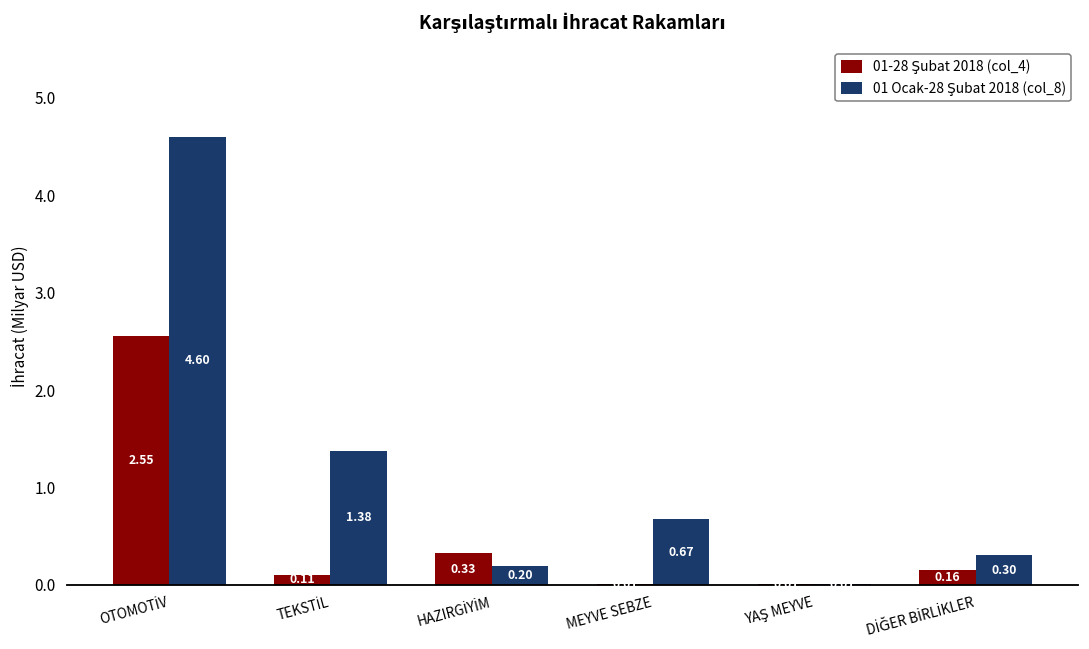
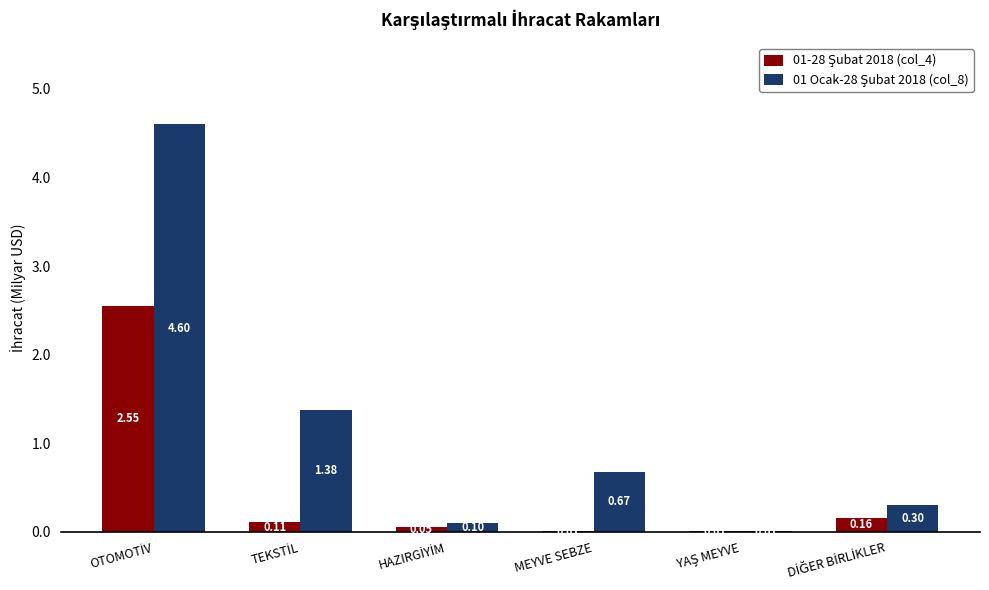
  {
    "01-28 Şubat 2018 (col_4)": {
-     "HAZIRGİYİM": 0.3
+     "HAZIRGİYİM": 0.0
    },
    "01 Ocak-28 Şubat 2018 (col_8)": {
      "OTOMOTİV": 4.60,
      "TEKSTİL": 1.38,
-     "HAZIRGİYİM": 0.20,
+     "HAZIRGİYİM": 0.10,
      "MEYVE SEBZE": 0.67,
      "DİĞER BİRLİKLER": 0.30
    }
  }
